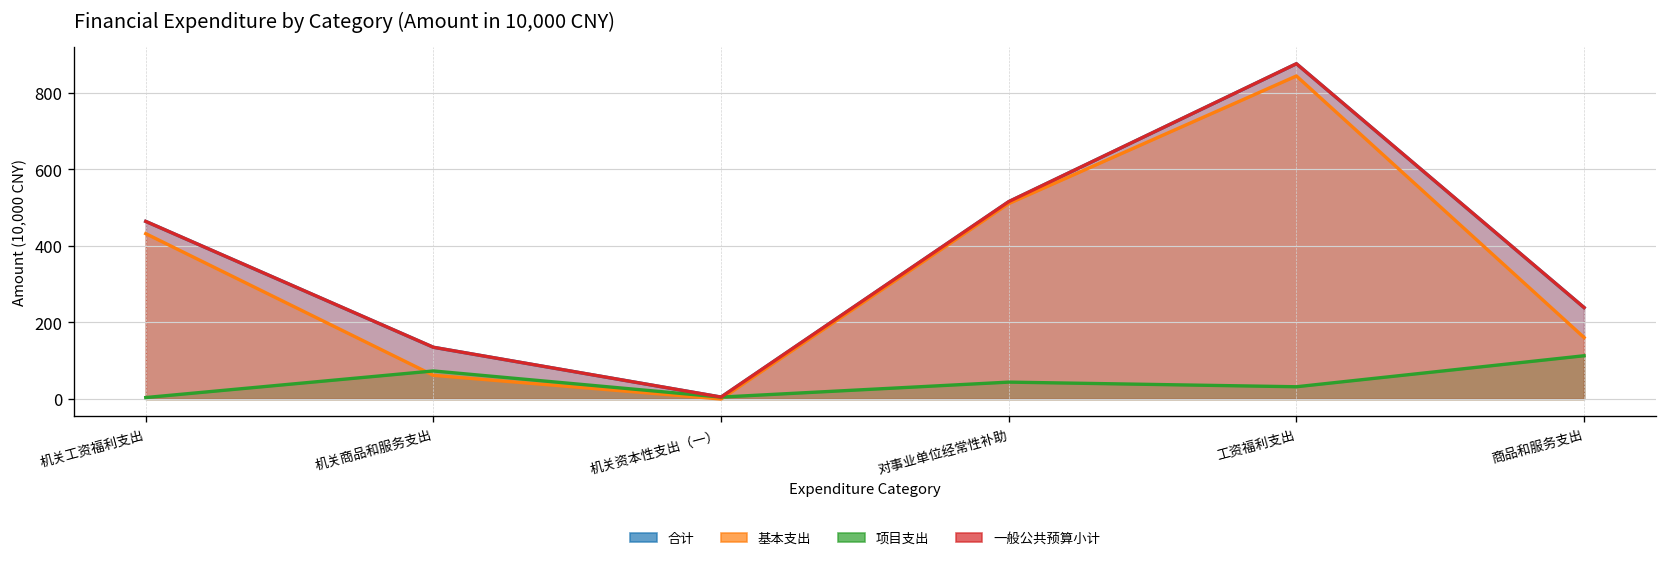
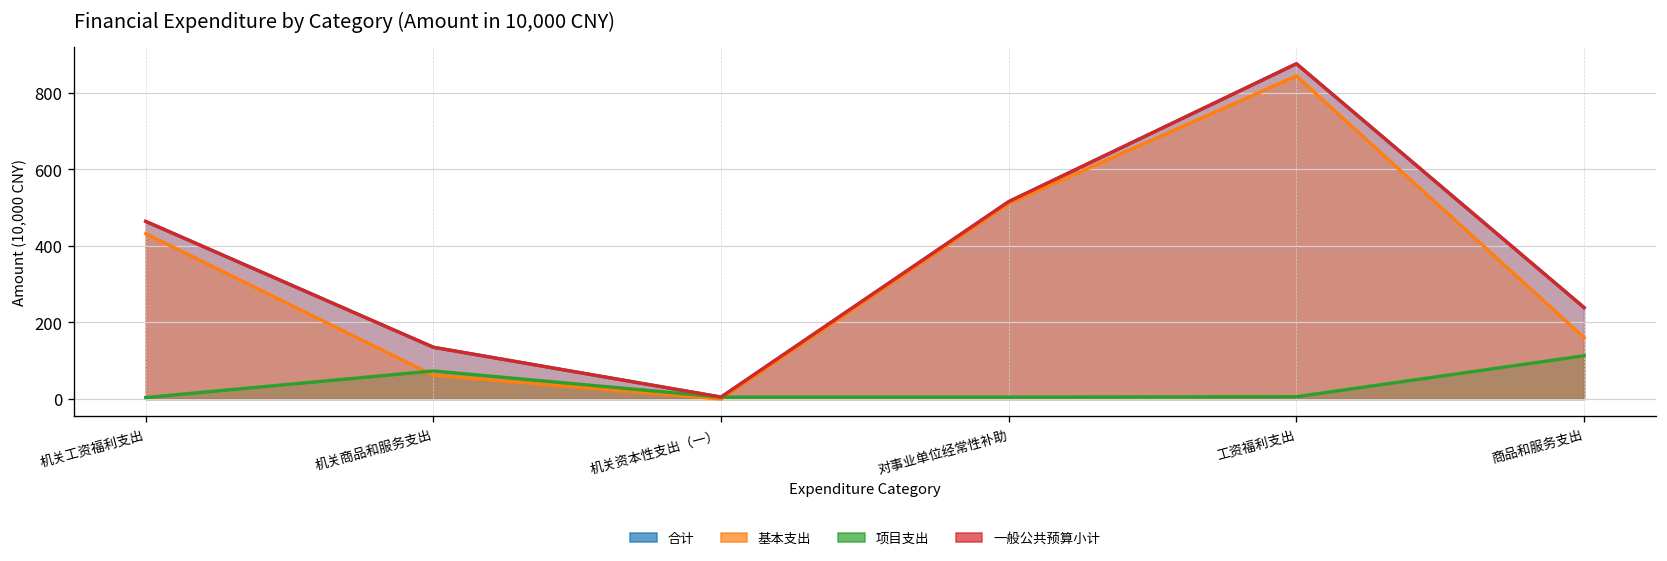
  {
    "项目支出": {
      "机关工资福利支出": 0,
      "机关商品和服务支出": 70,
-     "对事业单位经常性补助": 40,
-     "工资福利支出": 30,
+     "对事业单位经常性补助": 10,
+     "工资福利支出": 10,
      "商品和服务支出": 110
    }
  }
